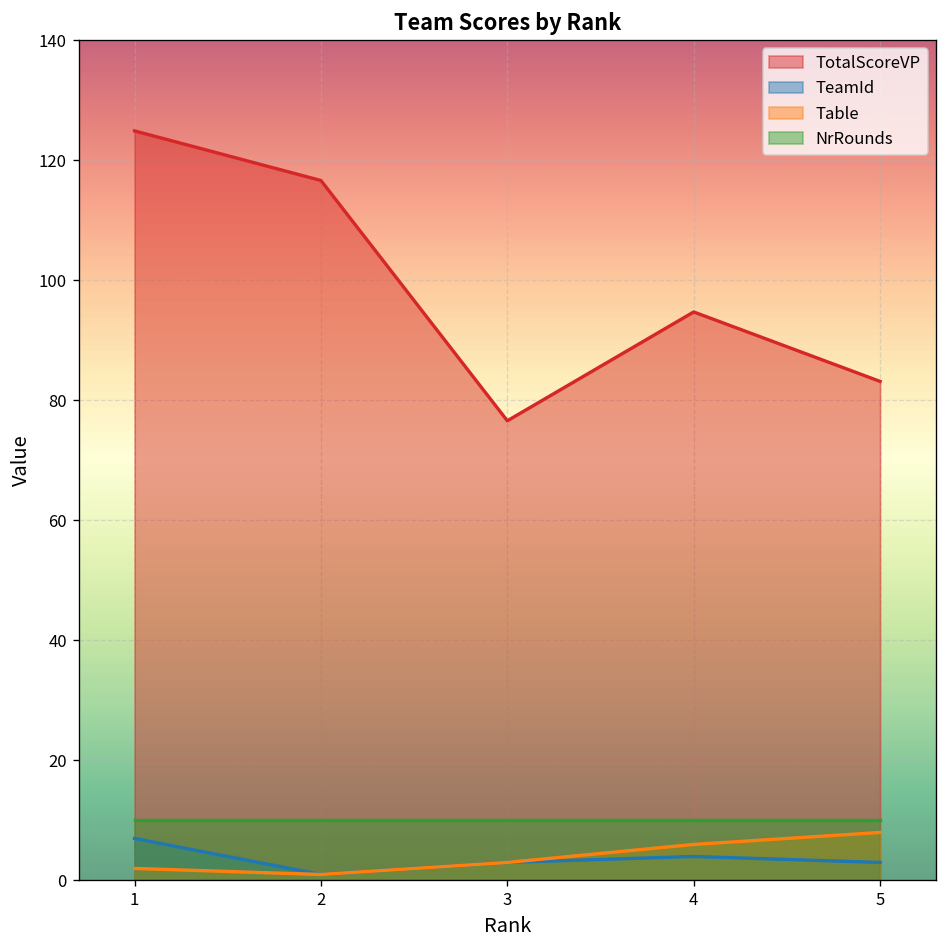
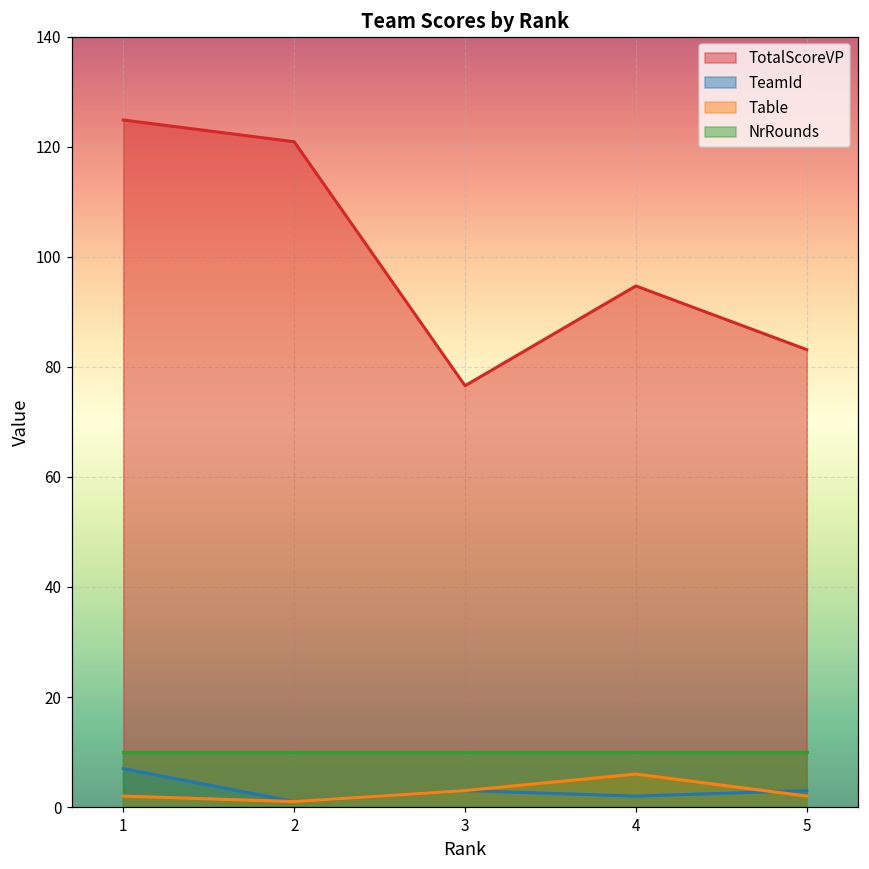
  {
    "TotalScoreVP": {
      "1": 125,
-     "2": 117,
+     "2": 121,
      "3": 77,
      "4": 95,
      "5": 83
    },
    "TeamId": {
      "1": 7,
-     "4": 4,
+     "4": 2,
      "5": 3
    },
    "Table": {
      "1": 2,
      "4": 6,
-     "5": 8
+     "5": 2
    },
    "NrRounds": {
      "1": 10,
      "2": 10,
      "3": 10,
      "4": 10,
      "5": 10
    }
  }
